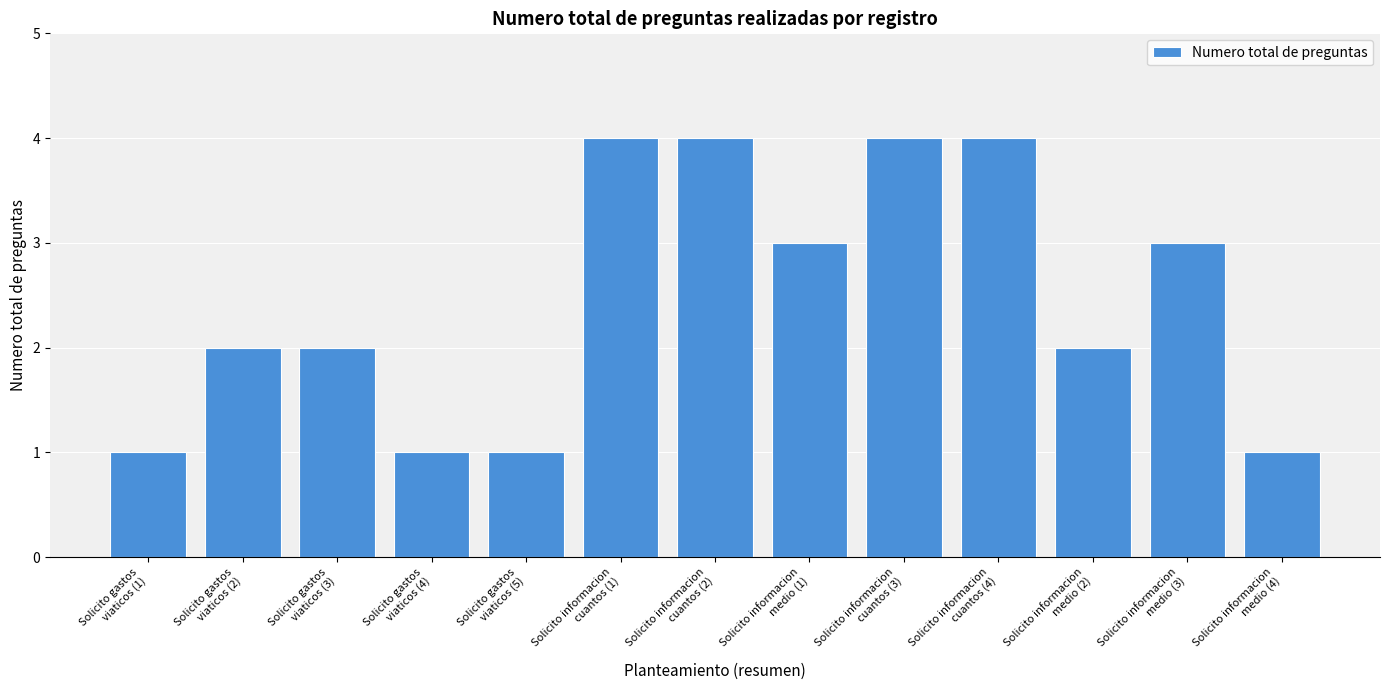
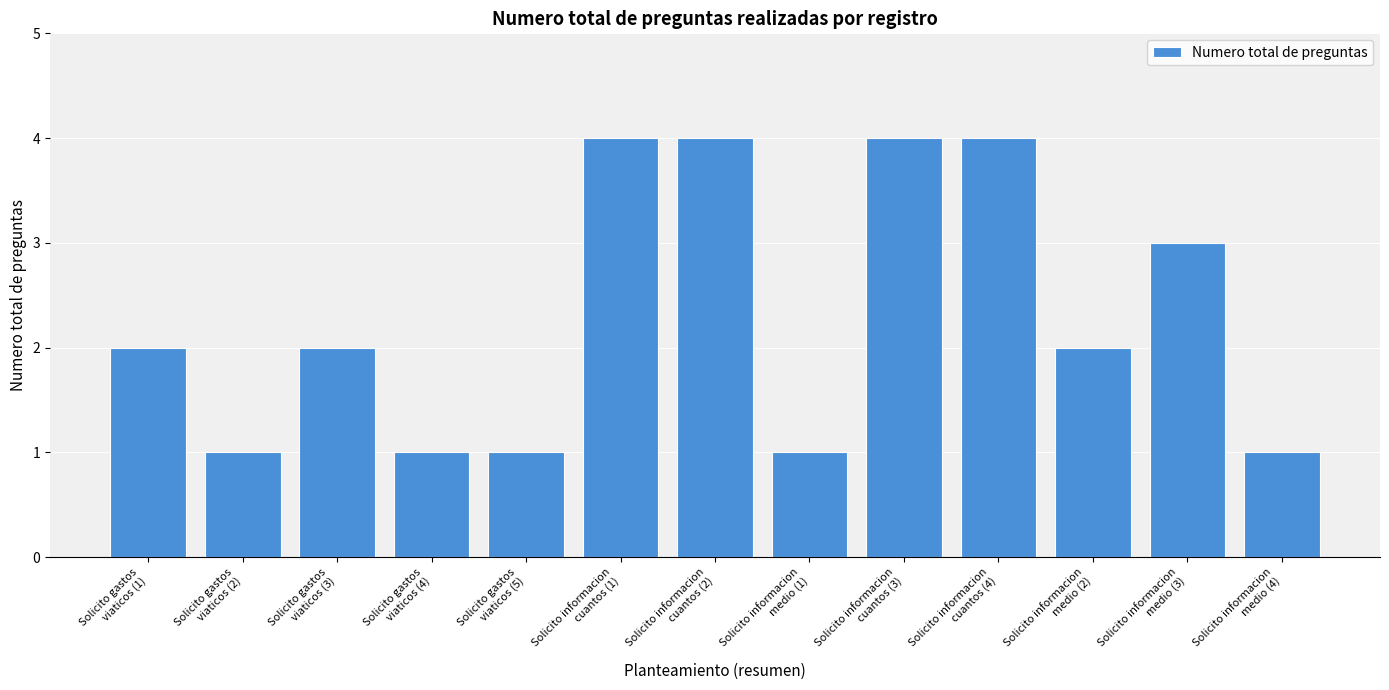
  {
-   "Solicito gastos viaticos (1)": 1,
-   "Solicito gastos viaticos (2)": 2,
+   "Solicito gastos viaticos (1)": 2,
+   "Solicito gastos viaticos (2)": 1,
    "Solicito gastos viaticos (3)": 2,
    "Solicito gastos viaticos (4)": 1,
    "Solicito gastos viaticos (5)": 1,
    "Solicito informacion cuantos (1)": 4,
    "Solicito informacion cuantos (2)": 4,
-   "Solicito informacion medio (1)": 3,
+   "Solicito informacion medio (1)": 1,
    "Solicito informacion cuantos (3)": 4,
    "Solicito informacion cuantos (4)": 4,
    "Solicito informacion medio (2)": 2,
    "Solicito informacion medio (3)": 3,
    "Solicito informacion medio (4)": 1
  }
